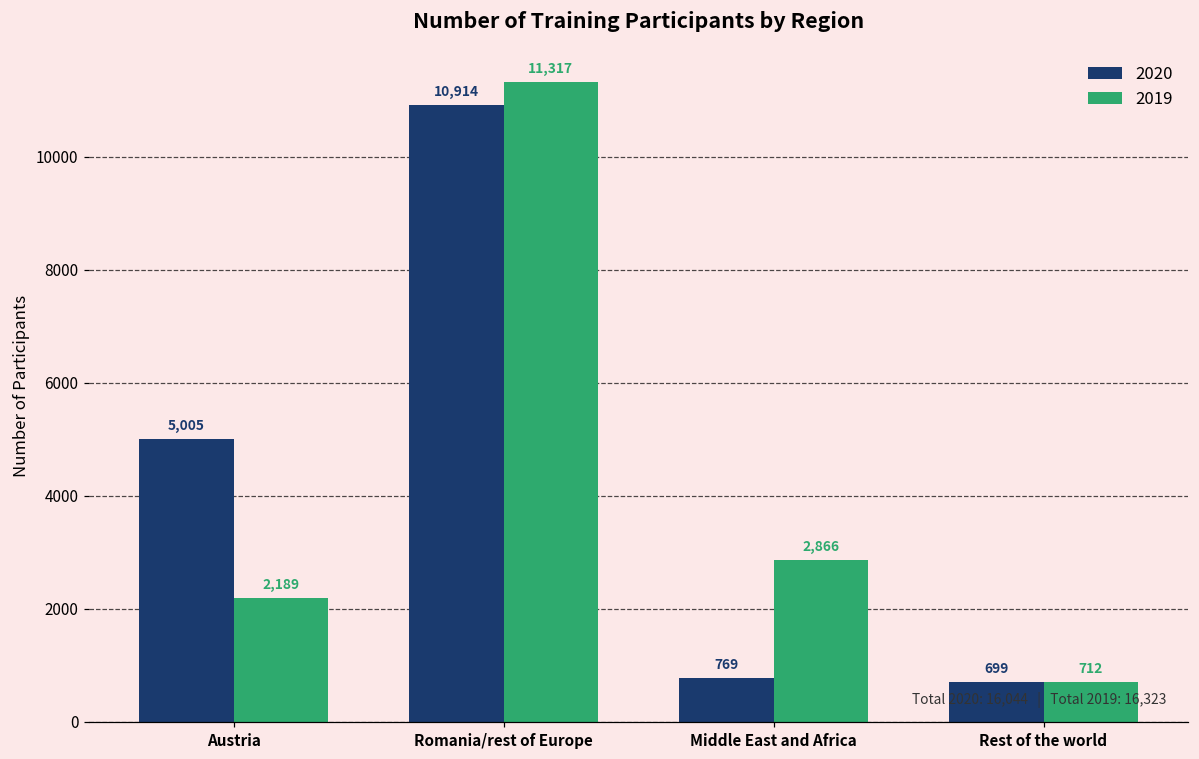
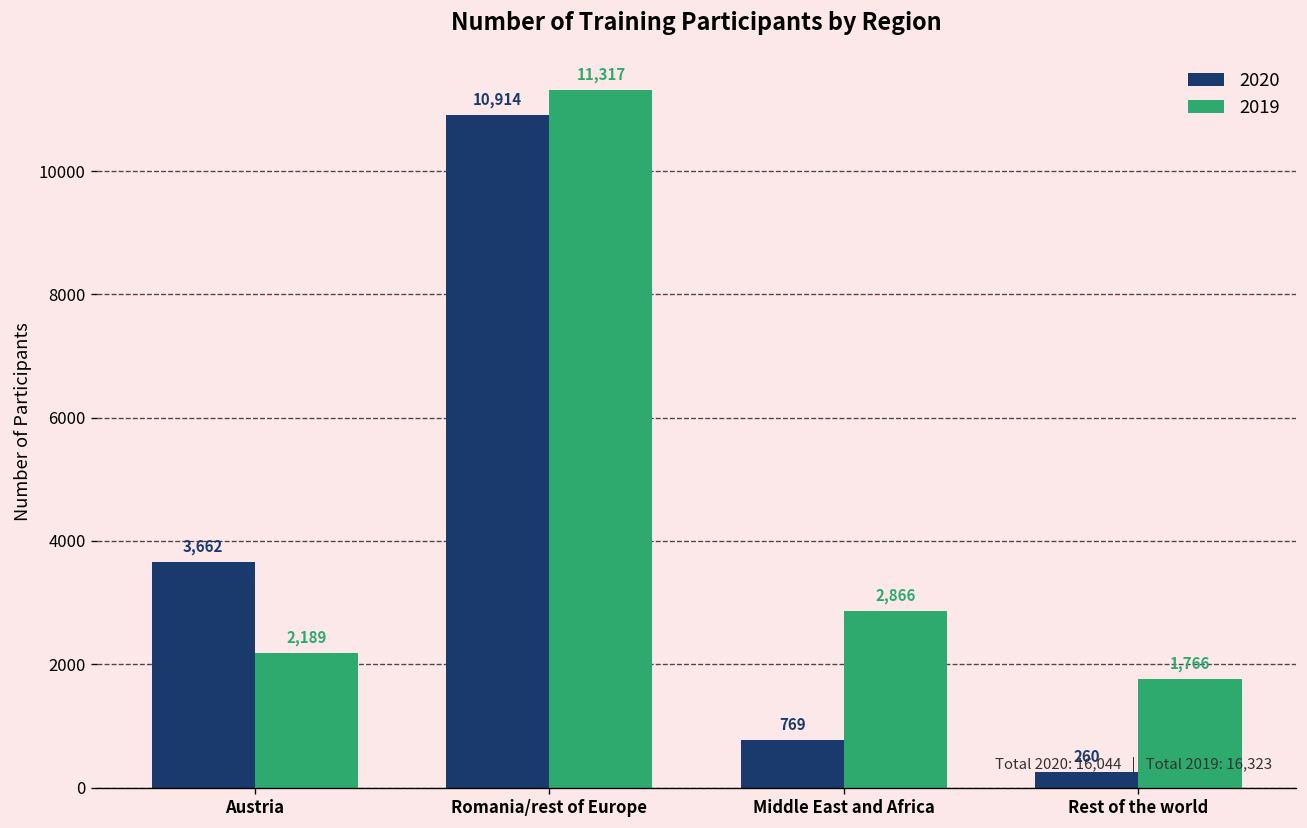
  {
    "2020": {
-     "Austria": "5,005",
+     "Austria": "3,662",
      "Romania/rest of Europe": "10,914",
      "Middle East and Africa": "769",
-     "Rest of the world": "699"
+     "Rest of the world": "260"
    },
    "2019": {
      "Austria": "2,189",
      "Romania/rest of Europe": "11,317",
      "Middle East and Africa": "2,866",
-     "Rest of the world": "712"
+     "Rest of the world": "1,766"
    }
  }
